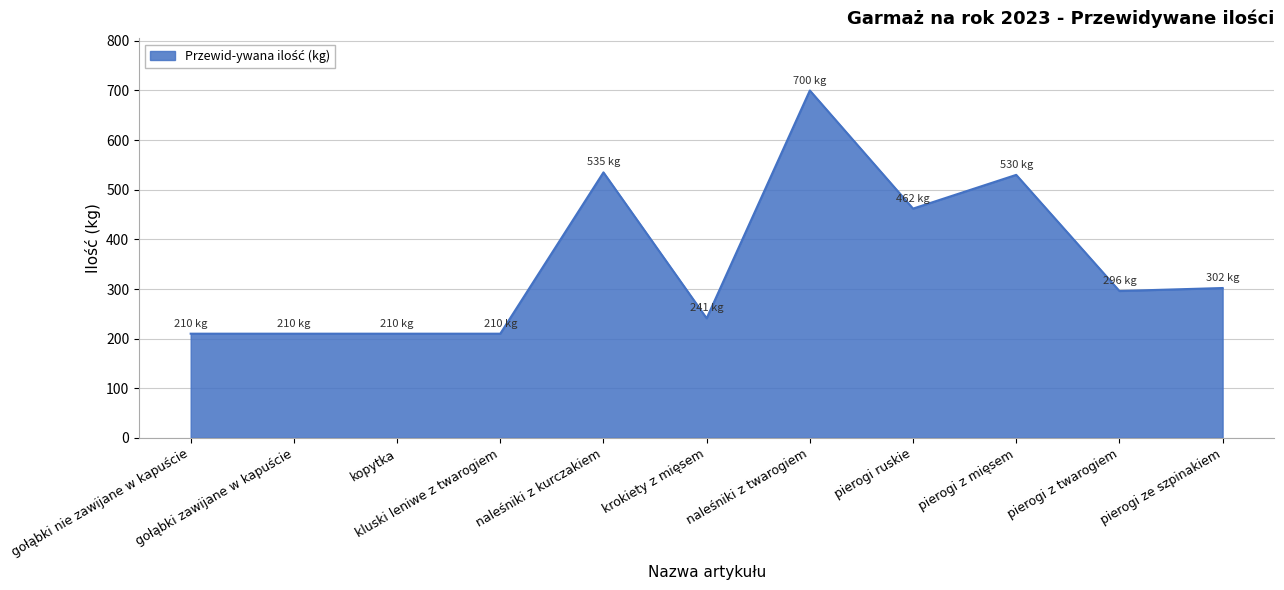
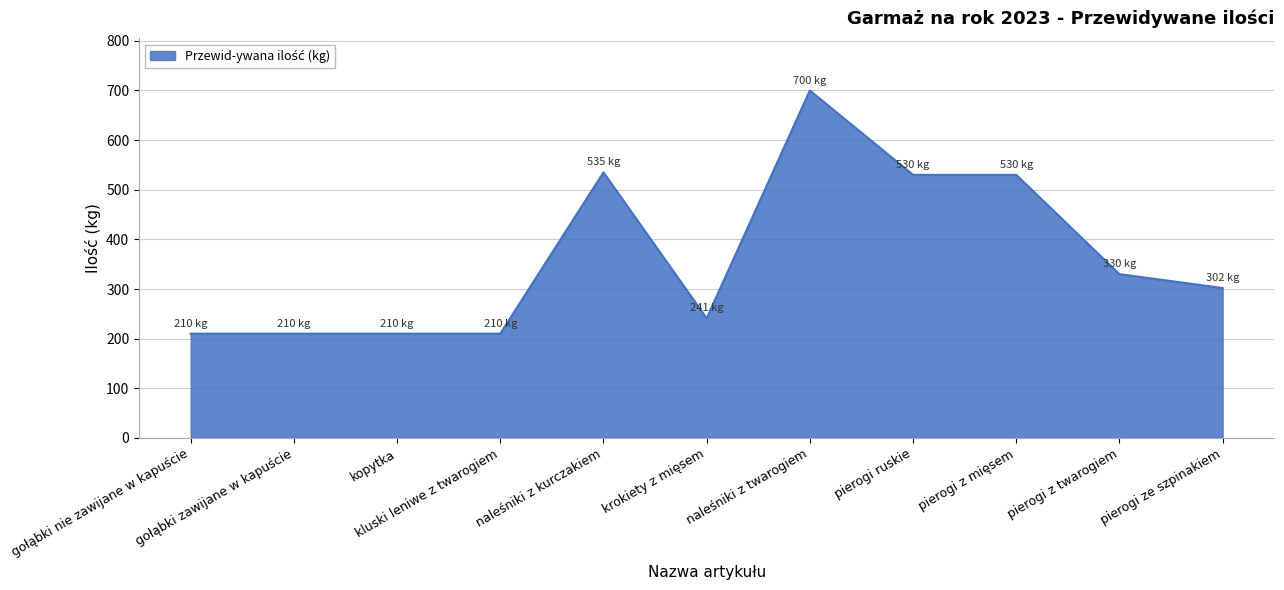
  {
    "gołąbki nie zawijane w kapuście": 210,
    "gołąbki zawijane w kapuście": 210,
    "kopytka": 210,
    "kluski leniwe z twarogiem": 210,
    "naleśniki z kurczakiem": 535,
    "krokiety z mięsem": 241,
    "naleśniki z twarogiem": 700,
-   "pierogi ruskie": 462,
+   "pierogi ruskie": 530,
    "pierogi z mięsem": 530,
-   "pierogi z twarogiem": 296,
+   "pierogi z twarogiem": 330,
    "pierogi ze szpinakiem": 302
  }
